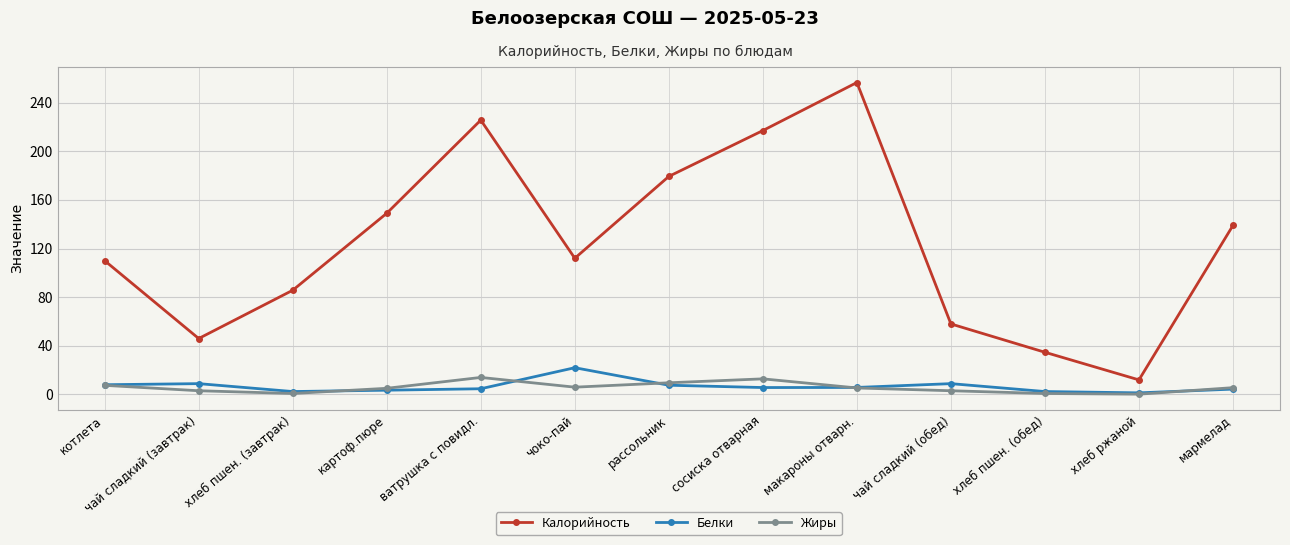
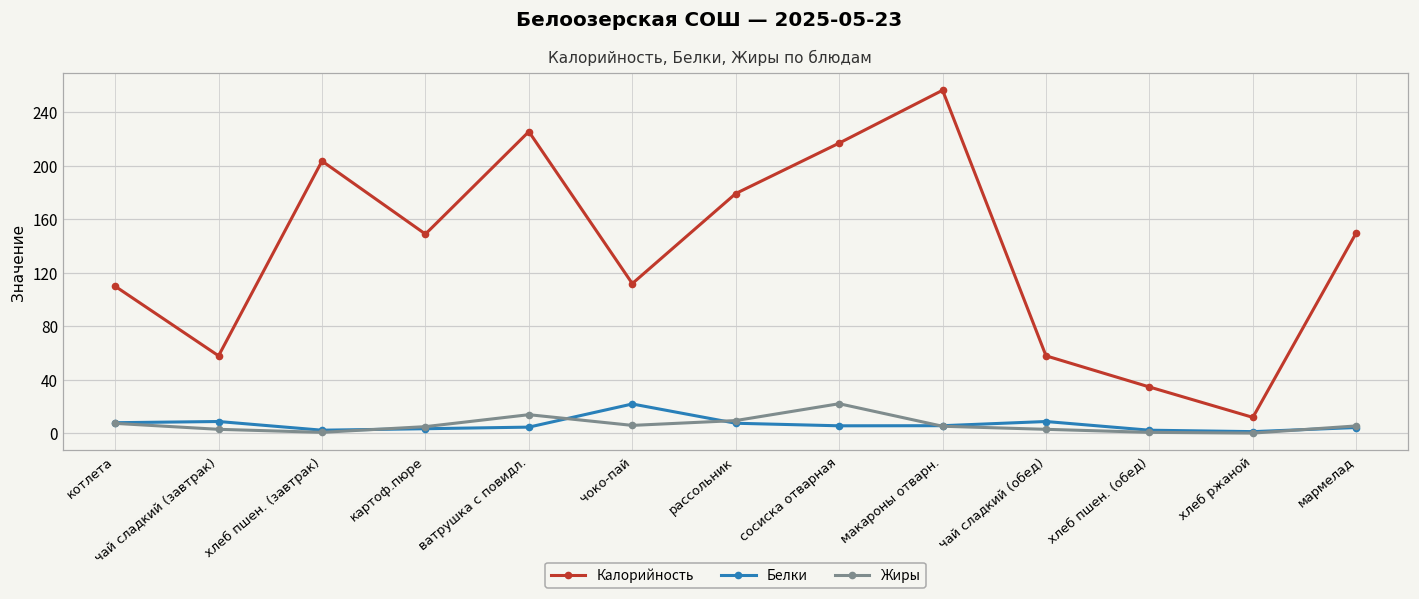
  {
    "Калорийность": {
      "котлета": 110,
-     "чай сладкий (завтрак)": 46,
-     "хлеб пшен. (завтрак)": 86,
+     "чай сладкий (завтрак)": 58,
+     "хлеб пшен. (завтрак)": 204,
      "картоф.пюре": 149,
      "ватрушка с повидл.": 226,
      "чоко-пай": 112,
      "рассольник": 179,
      "сосиска отварная": 217,
      "макароны отварн.": 257,
      "чай сладкий (обед)": 58,
      "хлеб пшен. (обед)": 35,
      "хлеб ржаной": 12,
-     "мармелад": 139
+     "мармелад": 150
    },
    "Белки": {
      "чай сладкий (завтрак)": 9,
      "ватрушка с повидл.": 5,
      "чоко-пай": 22,
      "сосиска отварная": 6,
      "чай сладкий (обед)": 9
    },
    "Жиры": {
      "чай сладкий (завтрак)": 3,
      "ватрушка с повидл.": 14,
      "чоко-пай": 6,
-     "сосиска отварная": 13,
+     "сосиска отварная": 22,
      "чай сладкий (обед)": 3
    }
  }
